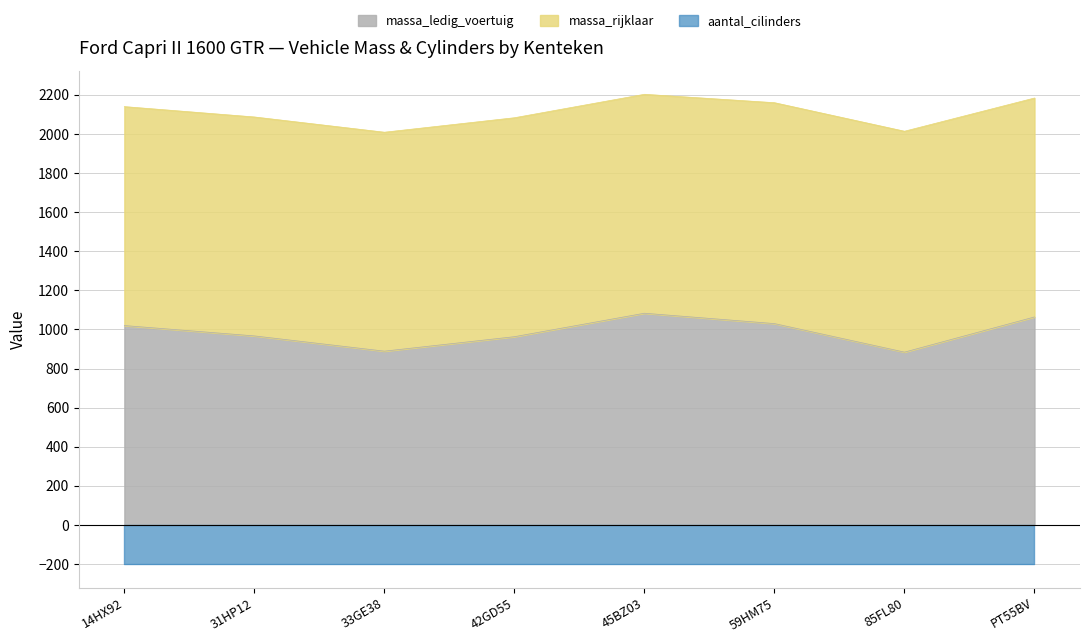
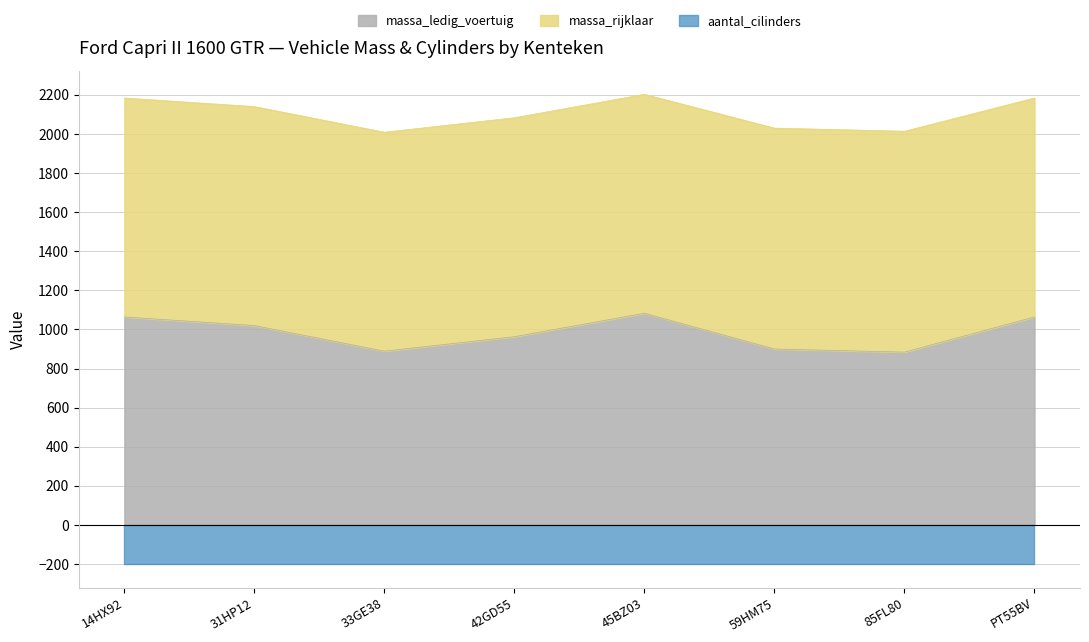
  {
    "massa_ledig_voertuig": {
-     "14HX92": 1020,
-     "31HP12": 970,
+     "14HX92": 1060,
+     "31HP12": 1020,
      "33GE38": 890,
      "42GD55": 960,
      "45BZ03": 1080,
-     "59HM75": 1030,
+     "59HM75": 900,
      "85FL80": 880,
      "PT55BV": 1060
    },
    "massa_rijklaar": {
      "14HX92": 1120,
      "31HP12": 1120,
      "33GE38": 1120,
      "42GD55": 1120,
      "45BZ03": 1120,
      "59HM75": 1130,
      "85FL80": 1130,
      "PT55BV": 1120
    }
  }
